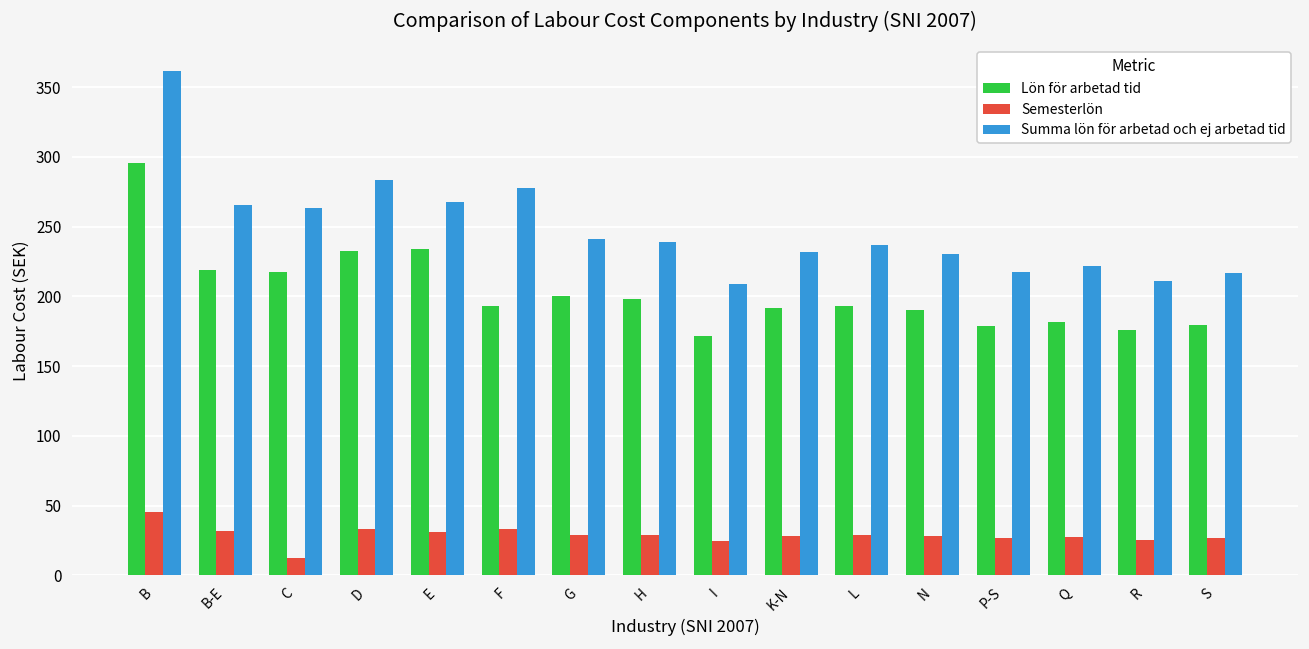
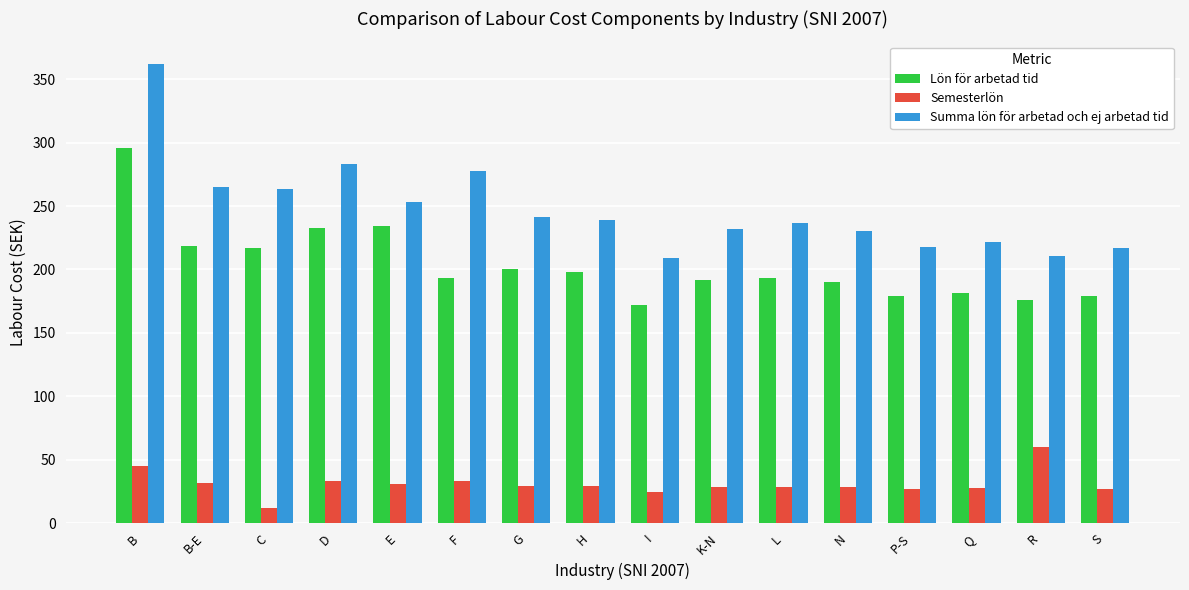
  {
    "Lön för arbetad tid": {
      "B": 296,
      "B-E": 219,
      "C": 217,
      "D": 232,
      "E": 234,
      "F": 193,
      "G": 200,
      "H": 198,
      "I": 172,
      "K-N": 191,
      "L": 193,
      "N": 190,
      "P-S": 179,
      "Q": 182,
      "R": 176,
      "S": 179
    },
    "Semesterlön": {
      "B": 45,
      "B-E": 32,
      "C": 12,
      "D": 33,
      "E": 31,
      "F": 33,
      "G": 29,
      "H": 29,
      "I": 25,
      "K-N": 28,
      "L": 29,
      "N": 28,
      "P-S": 27,
      "Q": 28,
-     "R": 25,
+     "R": 60,
      "S": 27
    },
    "Summa lön för arbetad och ej arbetad tid": {
      "B": 362,
      "B-E": 265,
      "C": 263,
      "D": 283,
-     "E": 267,
+     "E": 253,
      "F": 278,
      "G": 241,
      "H": 239,
      "I": 209,
      "K-N": 232,
      "L": 237,
      "N": 230,
      "P-S": 217,
      "Q": 222,
      "R": 211,
      "S": 217
    }
  }
